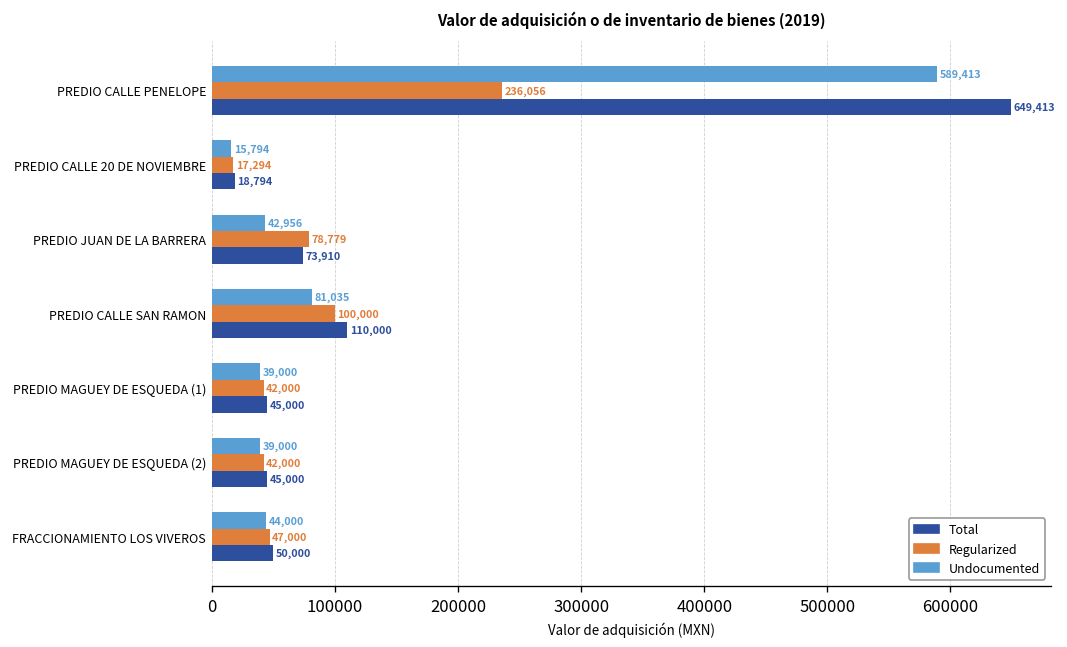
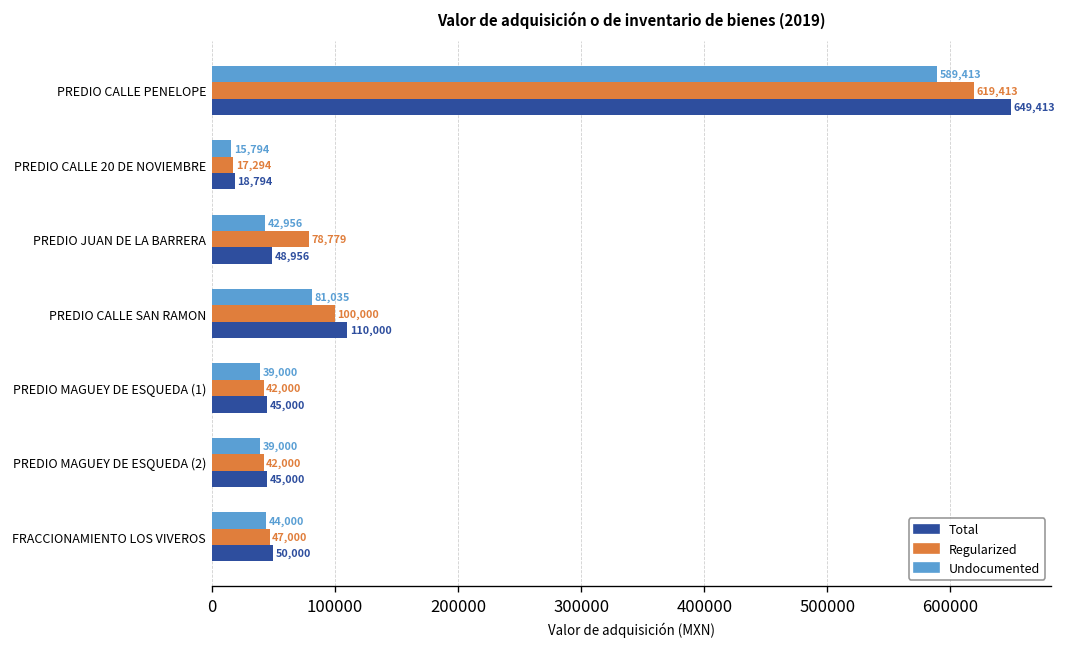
  {
    "Total": {
      "PREDIO CALLE PENELOPE": "649,413",
      "PREDIO CALLE 20 DE NOVIEMBRE": "18,794",
-     "PREDIO JUAN DE LA BARRERA": "73,910",
+     "PREDIO JUAN DE LA BARRERA": "48,956",
      "PREDIO CALLE SAN RAMON": "110,000",
      "PREDIO MAGUEY DE ESQUEDA (1)": "45,000",
      "PREDIO MAGUEY DE ESQUEDA (2)": "45,000",
      "FRACCIONAMIENTO LOS VIVEROS": "50,000"
    },
    "Regularized": {
-     "PREDIO CALLE PENELOPE": "236,056",
+     "PREDIO CALLE PENELOPE": "619,413",
      "PREDIO CALLE 20 DE NOVIEMBRE": "17,294",
      "PREDIO JUAN DE LA BARRERA": "78,779",
      "PREDIO CALLE SAN RAMON": "100,000",
      "PREDIO MAGUEY DE ESQUEDA (1)": "42,000",
      "PREDIO MAGUEY DE ESQUEDA (2)": "42,000",
      "FRACCIONAMIENTO LOS VIVEROS": "47,000"
    },
    "Undocumented": {
      "PREDIO CALLE PENELOPE": "589,413",
      "PREDIO CALLE 20 DE NOVIEMBRE": "15,794",
      "PREDIO JUAN DE LA BARRERA": "42,956",
      "PREDIO CALLE SAN RAMON": "81,035",
      "PREDIO MAGUEY DE ESQUEDA (1)": "39,000",
      "PREDIO MAGUEY DE ESQUEDA (2)": "39,000",
      "FRACCIONAMIENTO LOS VIVEROS": "44,000"
    }
  }
